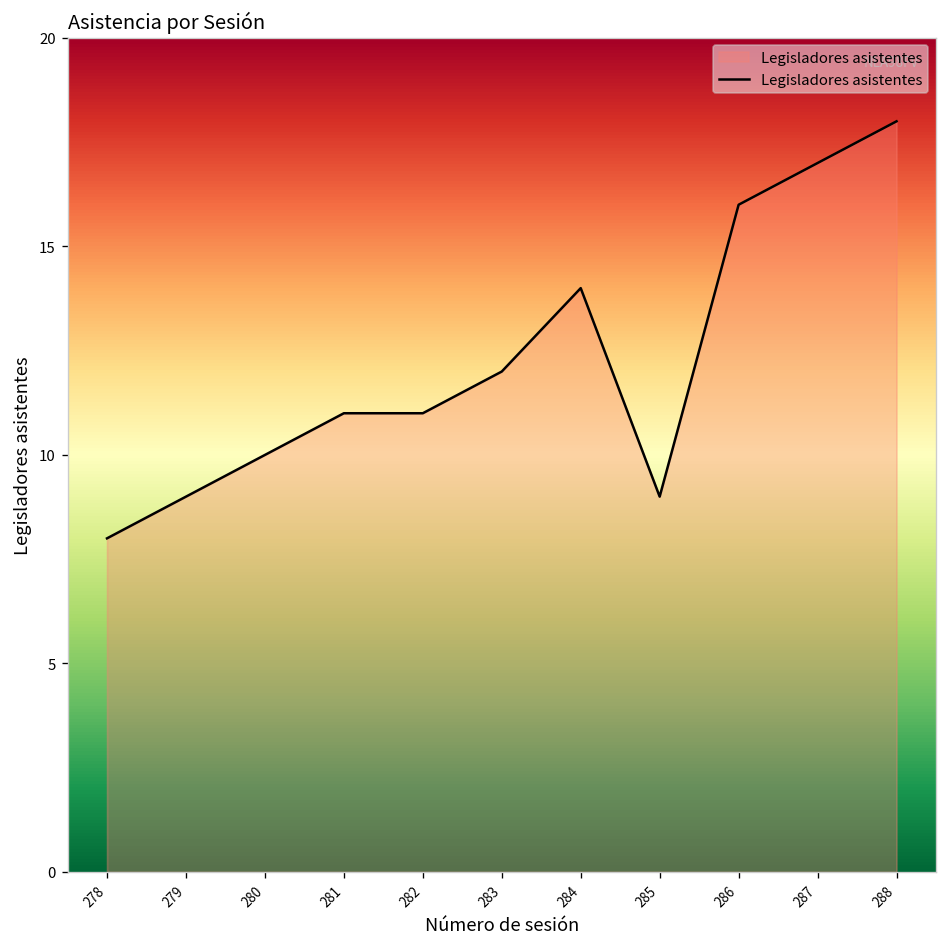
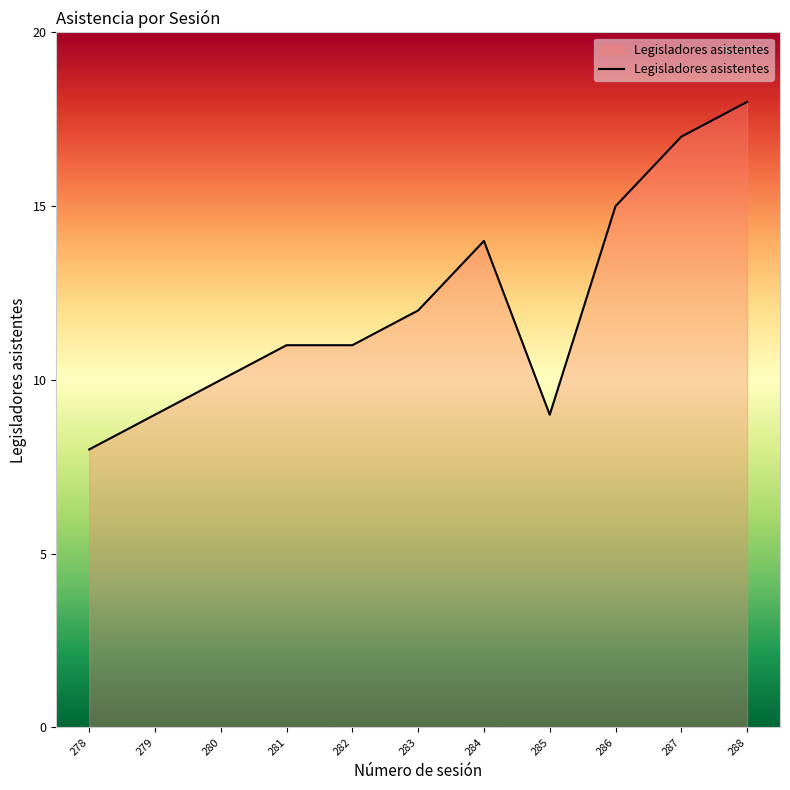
  {
    "278": 8,
    "279": 9,
    "280": 10,
    "281": 11,
    "282": 11,
    "283": 12,
    "284": 14,
    "285": 9,
-   "286": 16,
+   "286": 15,
    "287": 17,
    "288": 18
  }
